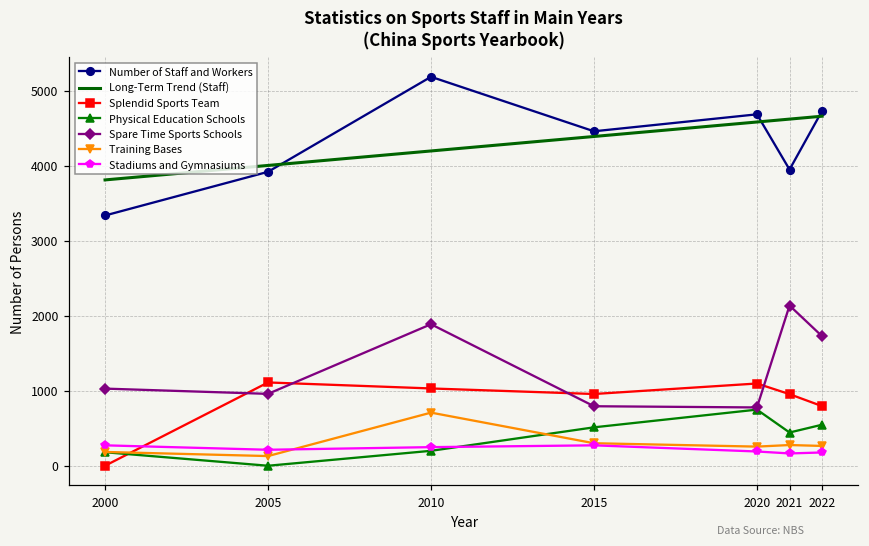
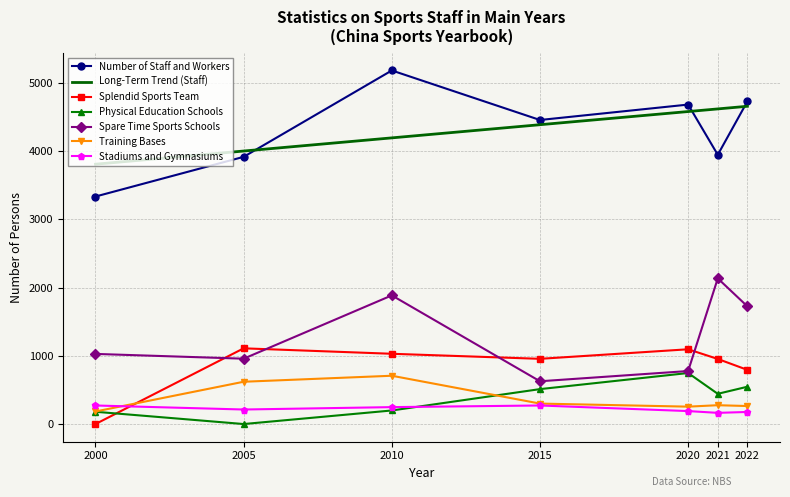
  {
    "Number of Staff and Workers": {
      "2000": 3300,
      "2005": 3900,
      "2010": 5200,
      "2015": 4500,
      "2020": 4700,
      "2021": 3900,
      "2022": 4700
    },
    "Splendid Sports Team": {
      "2000": 0,
      "2005": 1100,
      "2010": 1000,
      "2015": 1000,
      "2020": 1100,
      "2021": 1000,
      "2022": 800
    },
    "Spare Time Sports Schools": {
      "2000": 1000,
      "2005": 1000,
      "2010": 1900,
-     "2015": 800,
+     "2015": 600,
      "2021": 2100,
      "2022": 1700
    },
    "Training Bases": {
-     "2005": 100,
+     "2005": 600,
      "2010": 700,
      "2020": 300,
      "2021": 300,
      "2022": 300
    },
    "Stadiums and Gymnasiums": {
      "2000": 300,
      "2005": 200,
      "2010": 200,
      "2020": 200,
      "2021": 200,
      "2022": 200
    }
  }
